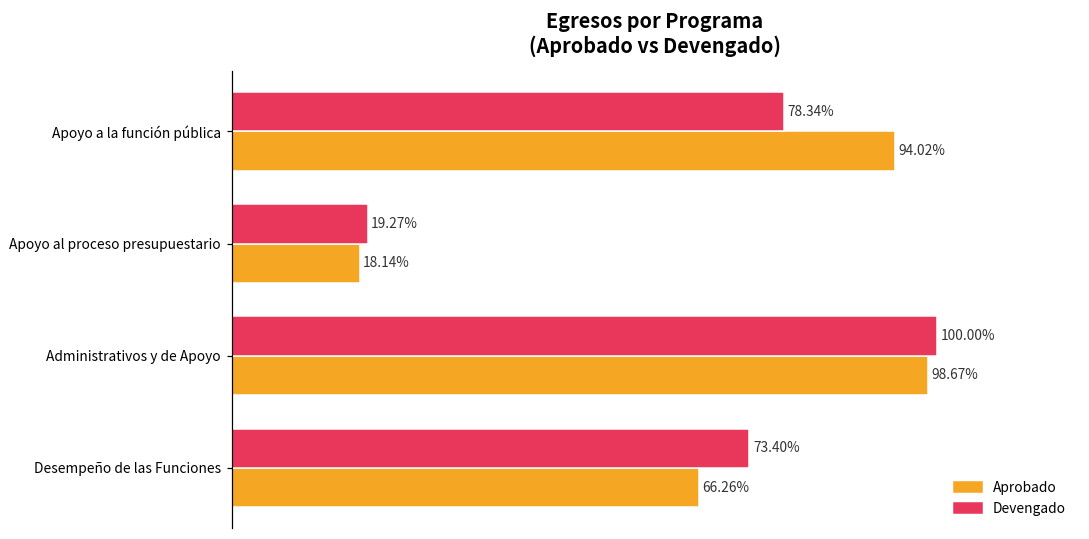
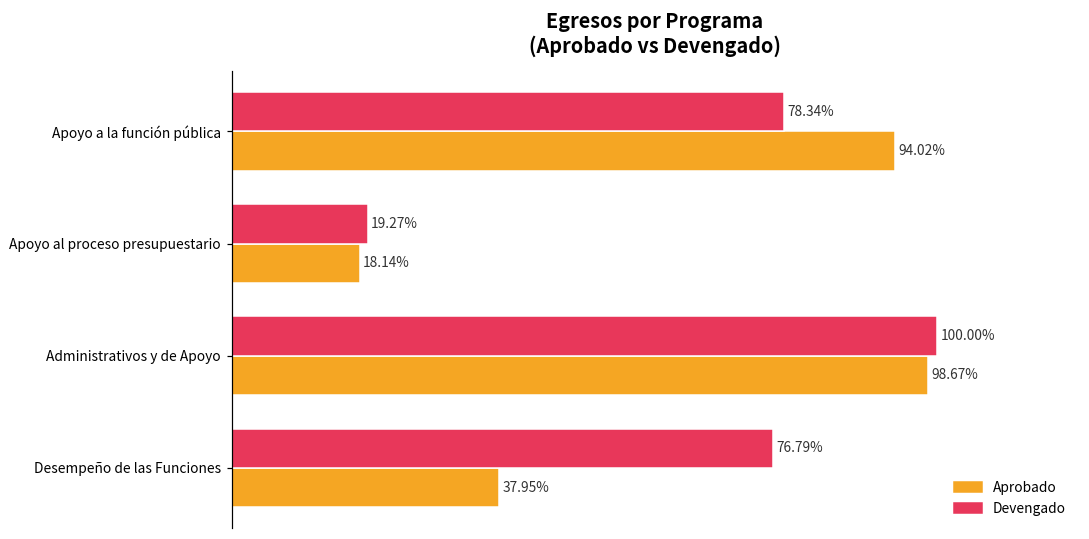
  {
    "Aprobado": {
      "Apoyo a la función pública": "94.02%",
      "Apoyo al proceso presupuestario": "18.14%",
      "Administrativos y de Apoyo": "98.67%",
-     "Desempeño de las Funciones": "66.26%"
+     "Desempeño de las Funciones": "37.95%"
    },
    "Devengado": {
      "Apoyo a la función pública": "78.34%",
      "Apoyo al proceso presupuestario": "19.27%",
      "Administrativos y de Apoyo": "100.00%",
-     "Desempeño de las Funciones": "73.40%"
+     "Desempeño de las Funciones": "76.79%"
    }
  }
